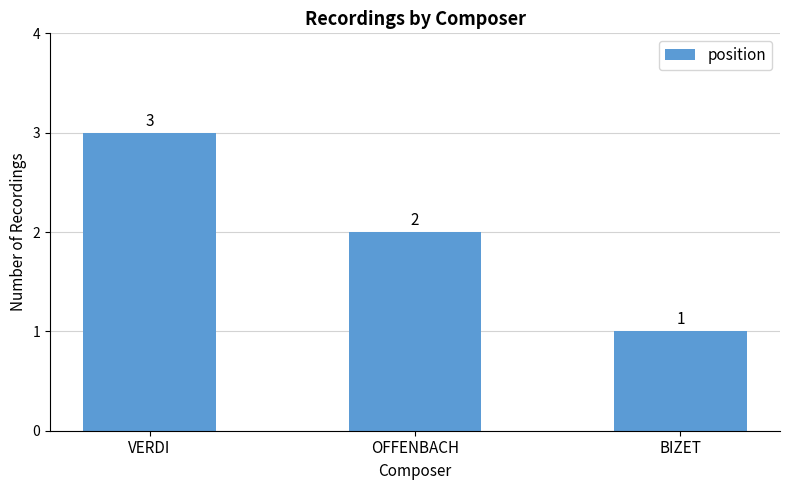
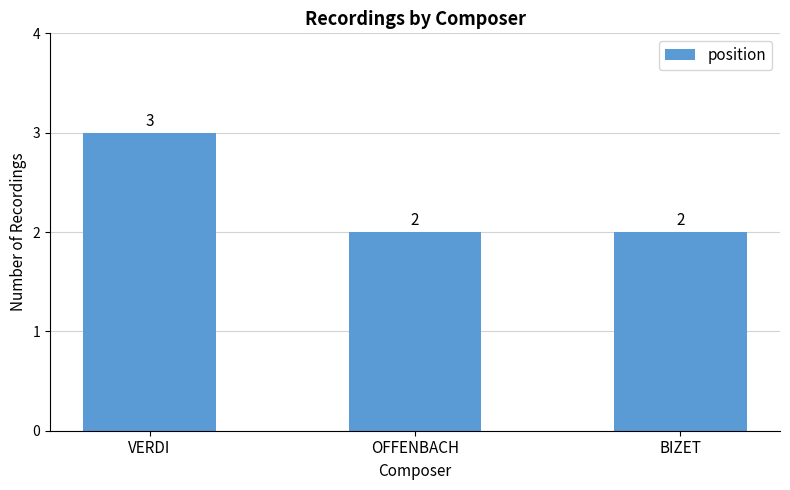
  {
    "VERDI": 3,
    "OFFENBACH": 2,
-   "BIZET": 1
+   "BIZET": 2
  }
